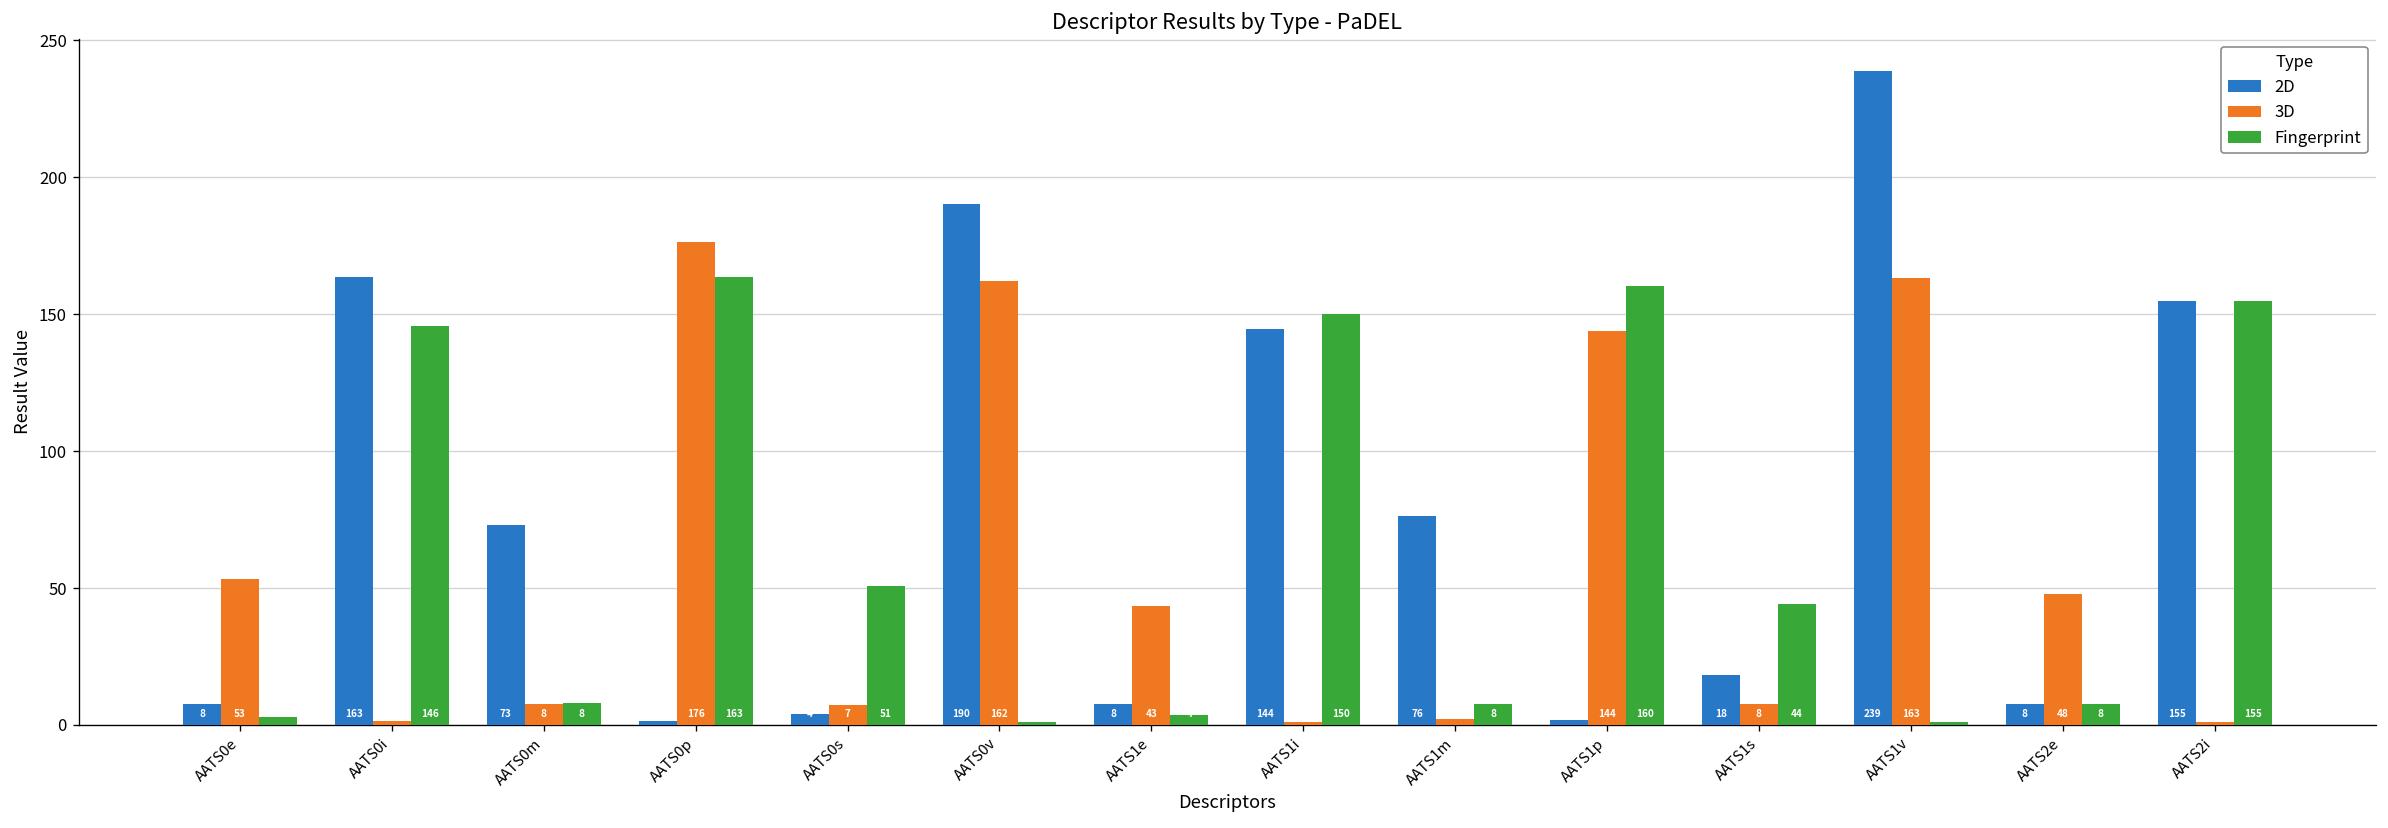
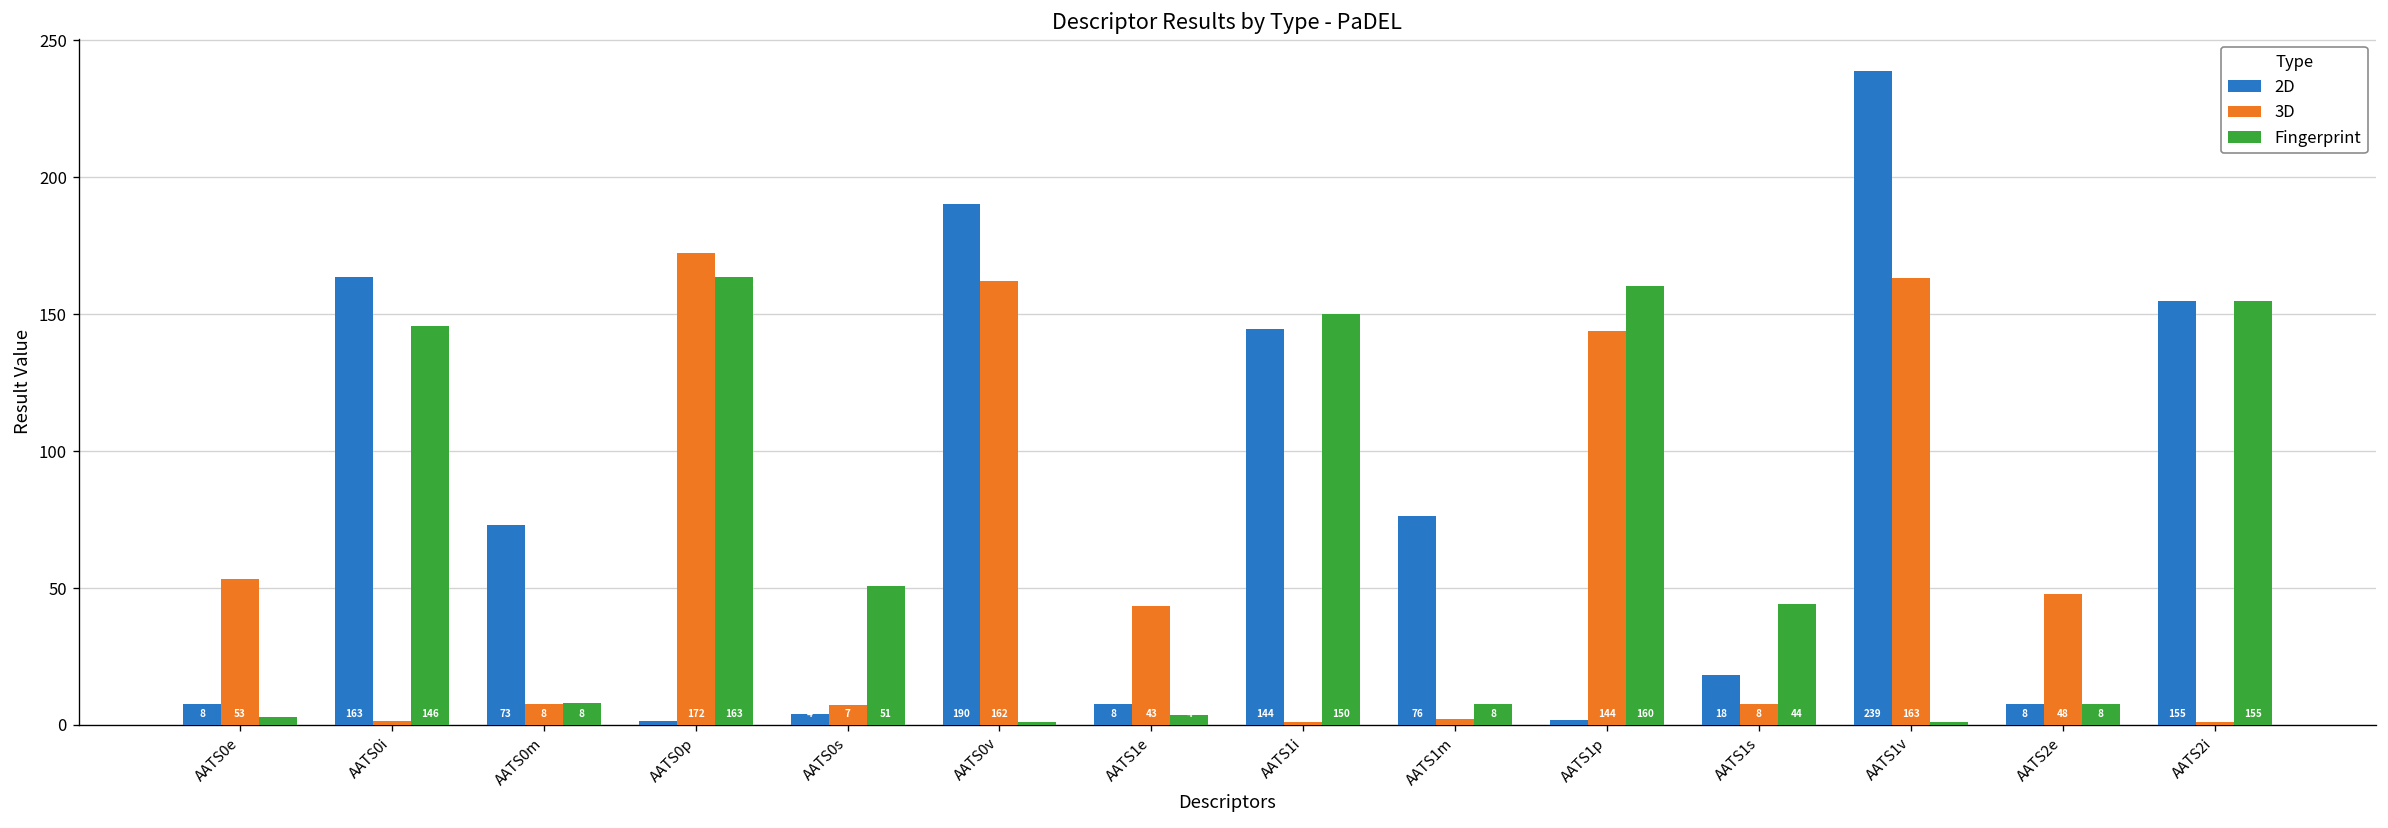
  {
    "2D": {
      "AATS0e": 8,
      "AATS0i": 163,
      "AATS0m": 73,
      "AATS0v": 190,
      "AATS1e": 8,
      "AATS1i": 144,
      "AATS1m": 76,
      "AATS1s": 18,
      "AATS1v": 239,
      "AATS2e": 8,
      "AATS2i": 155
    },
    "3D": {
      "AATS0e": 53,
      "AATS0m": 8,
-     "AATS0p": 176,
+     "AATS0p": 172,
      "AATS0s": 7,
      "AATS0v": 162,
      "AATS1e": 43,
      "AATS1p": 144,
      "AATS1s": 8,
      "AATS1v": 163,
      "AATS2e": 48
    },
    "Fingerprint": {
      "AATS0i": 146,
      "AATS0m": 8,
      "AATS0p": 163,
      "AATS0s": 51,
      "AATS1i": 150,
      "AATS1m": 8,
      "AATS1p": 160,
      "AATS1s": 44,
      "AATS2e": 8,
      "AATS2i": 155
    }
  }
